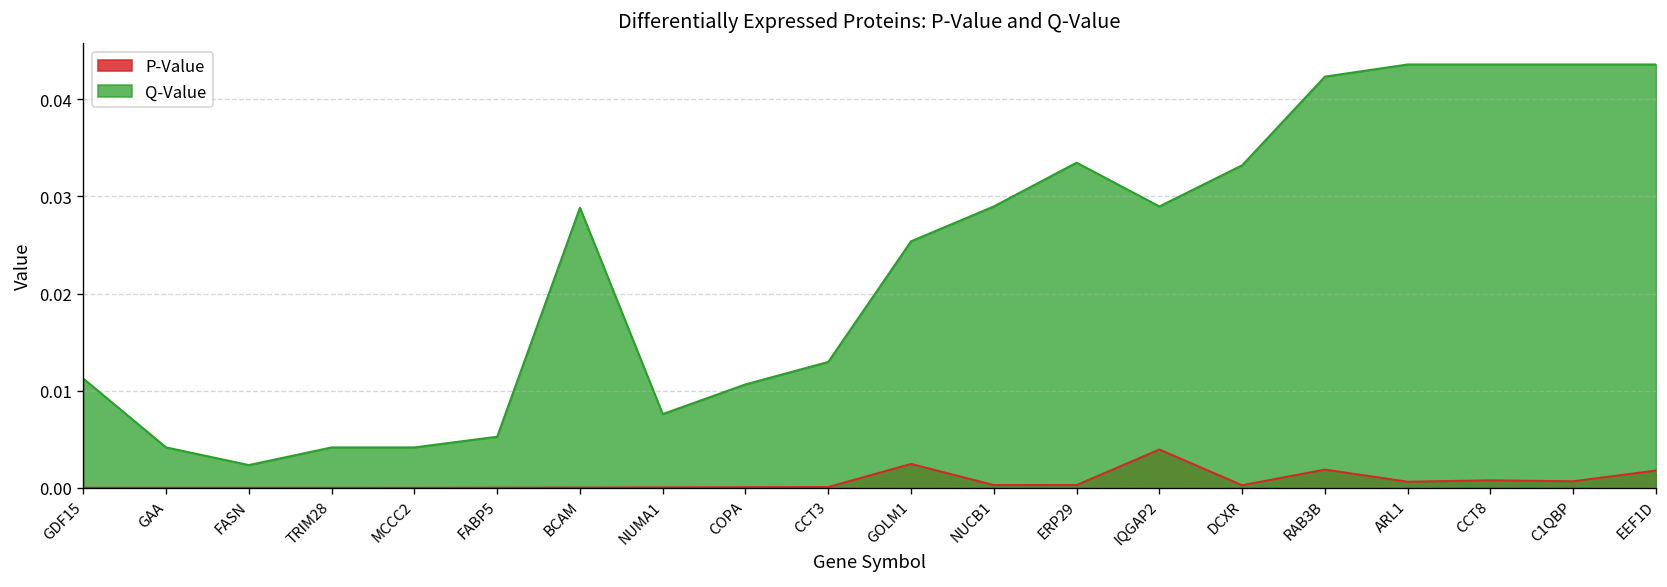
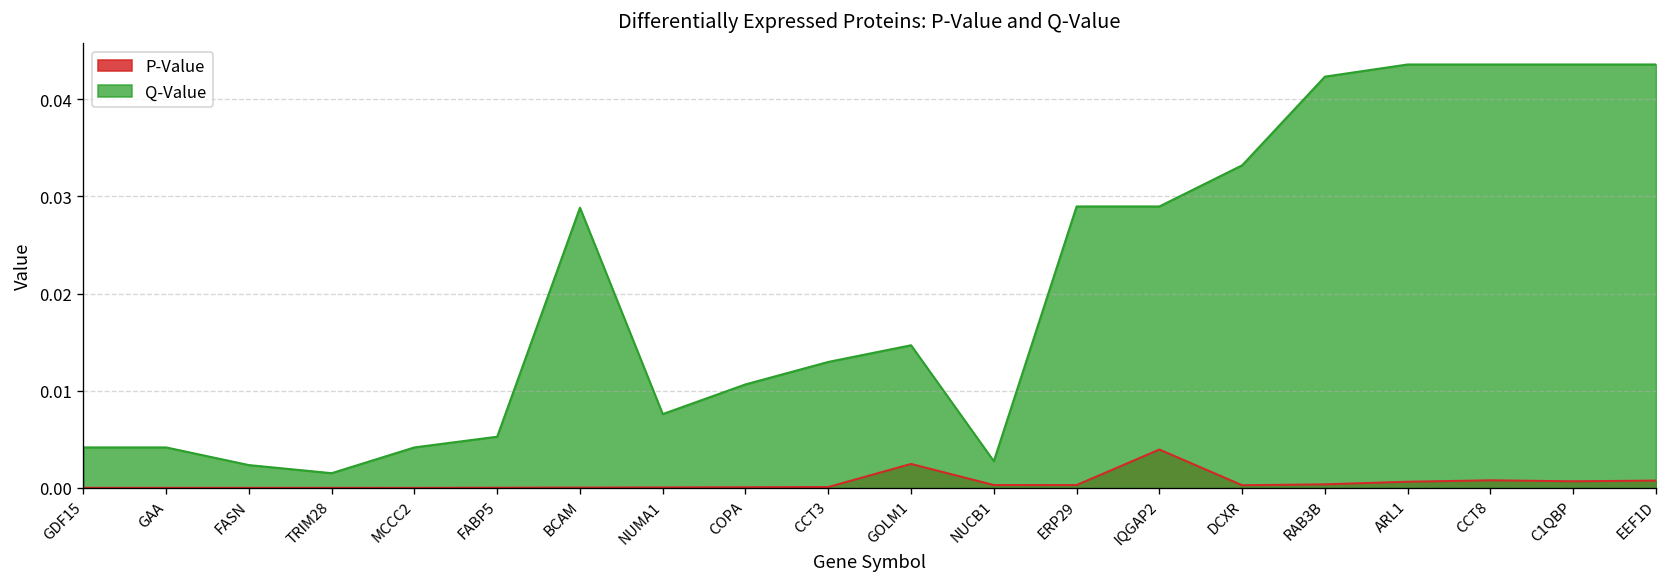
  {
    "P-Value": {
      "GDF15": 0.000,
      "GAA": 0.000,
      "FASN": 0.000,
      "TRIM28": 0.000,
      "MCCC2": 0.000,
      "FABP5": 0.000,
      "BCAM": 0.000,
      "NUMA1": 0.000,
      "COPA": 0.000,
      "CCT3": 0.000,
      "GOLM1": 0.002,
      "NUCB1": 0.000,
      "ERP29": 0.000,
      "IQGAP2": 0.004,
      "DCXR": 0.000,
-     "RAB3B": 0.002,
+     "RAB3B": 0.000,
      "ARL1": 0.001,
      "CCT8": 0.001,
      "C1QBP": 0.001,
-     "EEF1D": 0.002
+     "EEF1D": 0.001
    },
    "Q-Value": {
-     "GDF15": 0.011,
+     "GDF15": 0.004,
      "GAA": 0.004,
      "FASN": 0.002,
-     "TRIM28": 0.004,
+     "TRIM28": 0.002,
      "MCCC2": 0.004,
      "FABP5": 0.005,
      "BCAM": 0.029,
      "NUMA1": 0.008,
      "COPA": 0.011,
      "CCT3": 0.013,
-     "GOLM1": 0.025,
-     "NUCB1": 0.029,
-     "ERP29": 0.033,
+     "GOLM1": 0.015,
+     "NUCB1": 0.003,
+     "ERP29": 0.029,
      "IQGAP2": 0.029,
      "DCXR": 0.033,
      "RAB3B": 0.042,
      "ARL1": 0.044,
      "CCT8": 0.044,
      "C1QBP": 0.044,
      "EEF1D": 0.044
    }
  }
